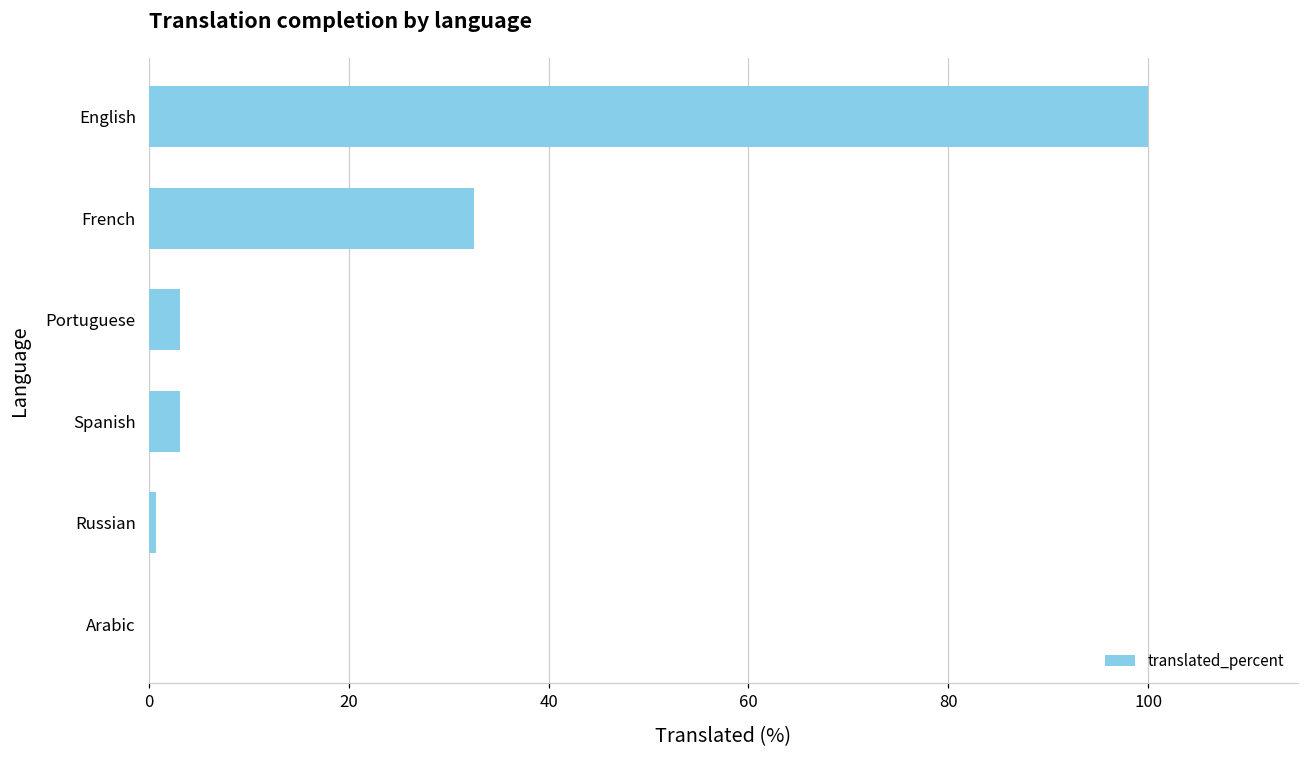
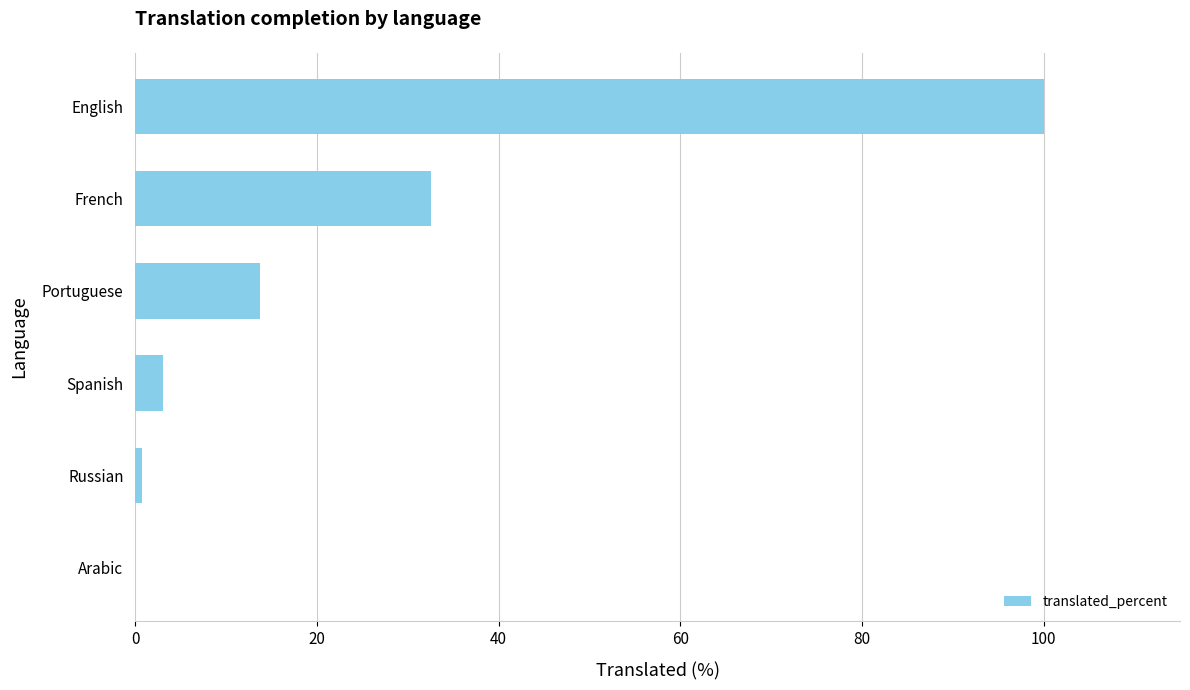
  {
    "English": 100,
    "French": 33,
-   "Portuguese": 3,
+   "Portuguese": 14,
    "Spanish": 3,
    "Russian": 1,
    "Arabic": 0
  }
